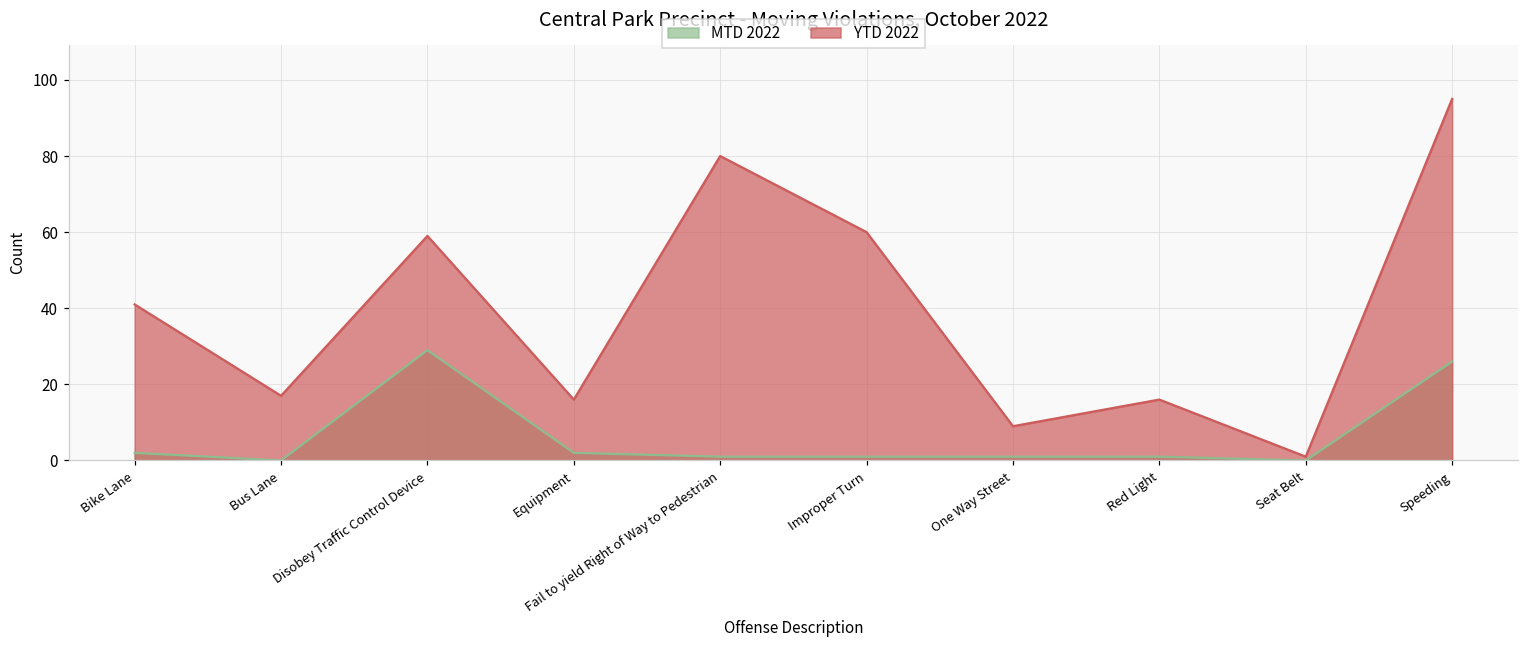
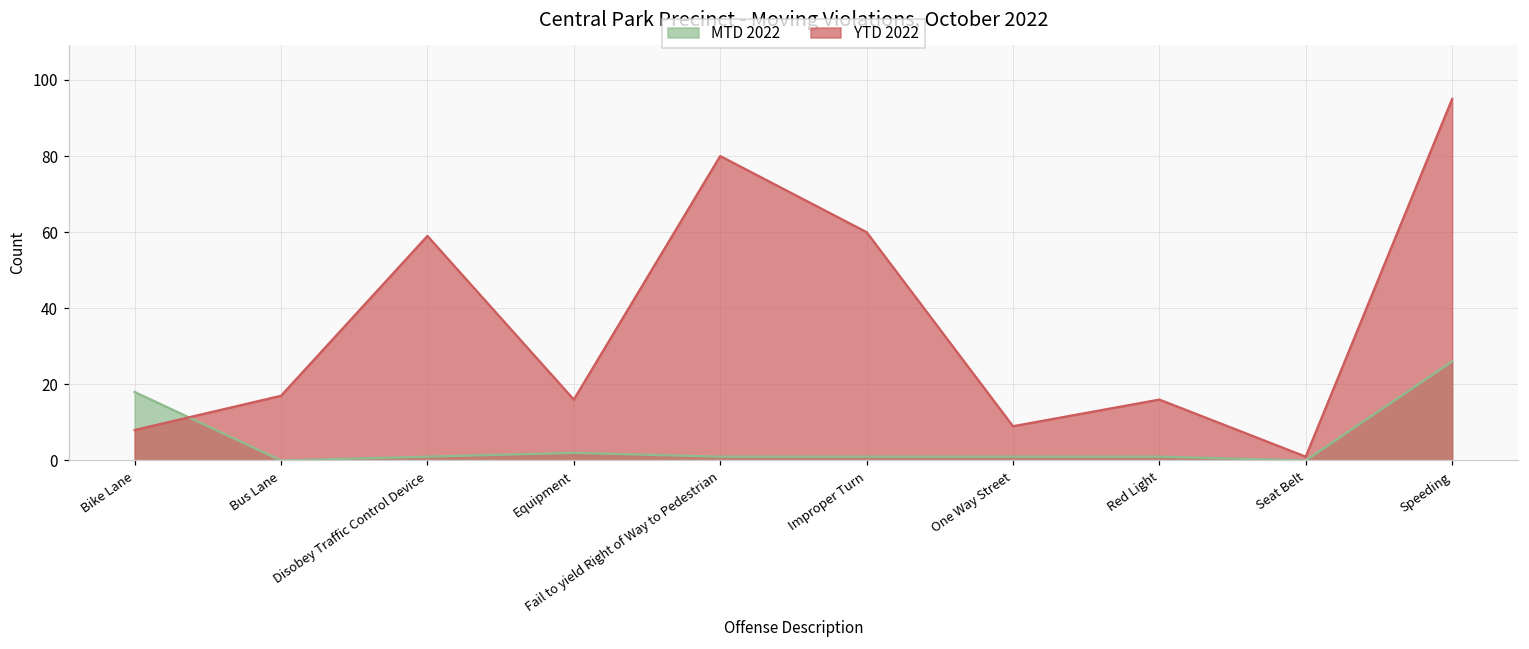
  {
    "MTD 2022": {
-     "Bike Lane": 2,
+     "Bike Lane": 18,
      "Bus Lane": 0,
-     "Disobey Traffic Control Device": 29,
+     "Disobey Traffic Control Device": 1,
      "Equipment": 2,
      "Fail to yield Right of Way to Pedestrian": 1,
      "Improper Turn": 1,
      "One Way Street": 1,
      "Red Light": 1,
      "Seat Belt": 0,
      "Speeding": 26
    },
    "YTD 2022": {
-     "Bike Lane": 41,
+     "Bike Lane": 8,
      "Bus Lane": 17,
      "Disobey Traffic Control Device": 59,
      "Equipment": 16,
      "Fail to yield Right of Way to Pedestrian": 80,
      "Improper Turn": 60,
      "One Way Street": 9,
      "Red Light": 16,
      "Seat Belt": 1,
      "Speeding": 95
    }
  }
